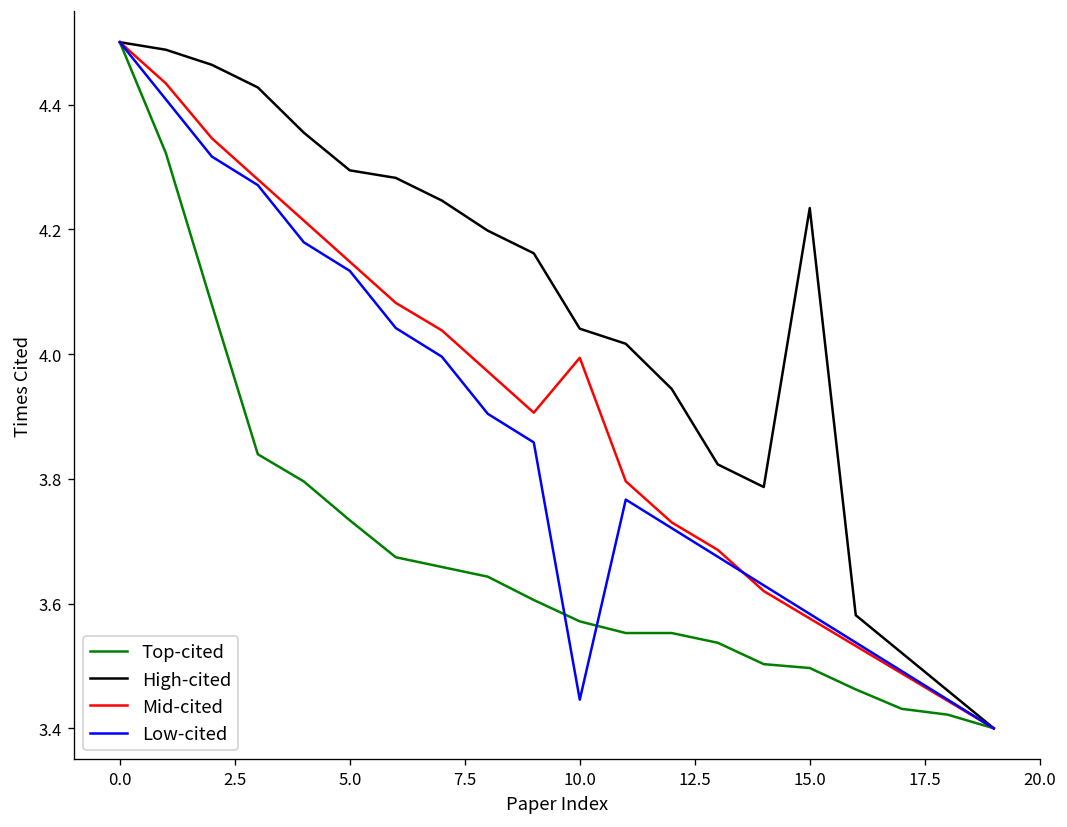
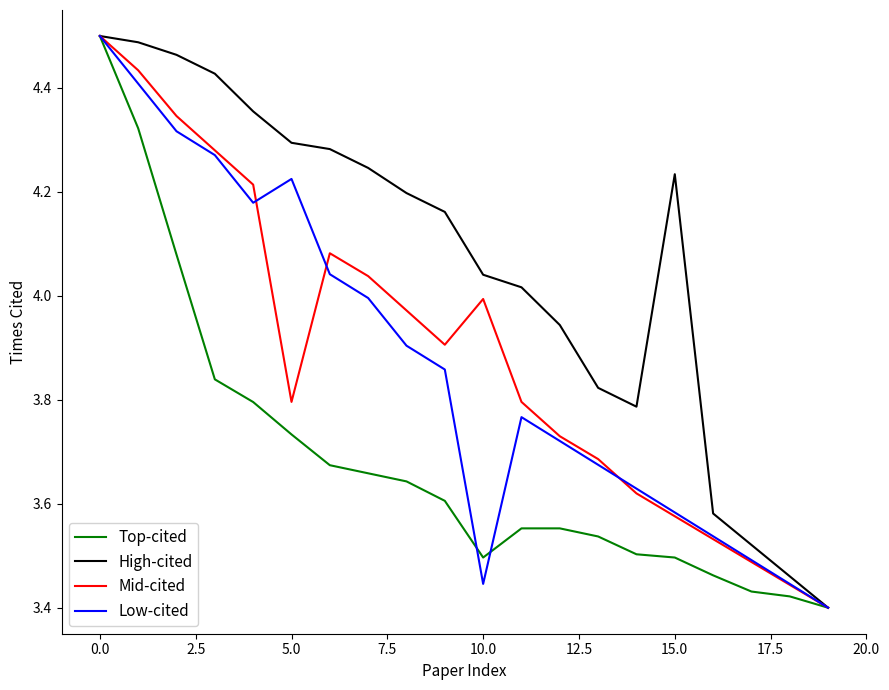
  {
    "Top-cited": {
      "5.0": 3.73,
-     "10.0": 3.57,
+     "10.0": 3.50,
      "15.0": 3.50
    },
    "High-cited": {
      "5.0": 4.29,
      "10.0": 4.04,
      "15.0": 4.23
    },
    "Mid-cited": {
-     "5.0": 4.15,
+     "5.0": 3.80,
      "10.0": 3.99,
      "15.0": 3.58
    },
    "Low-cited": {
-     "5.0": 4.13,
+     "5.0": 4.22,
      "10.0": 3.45,
      "15.0": 3.58
    }
  }
